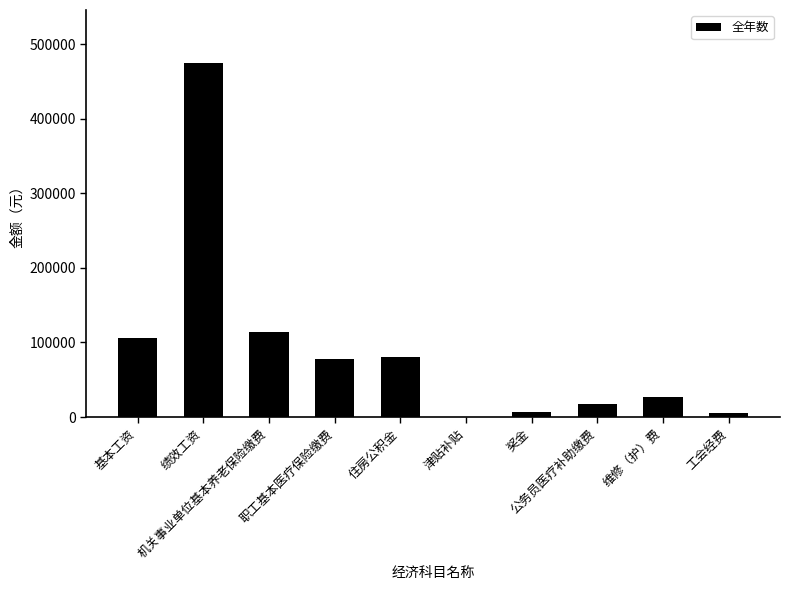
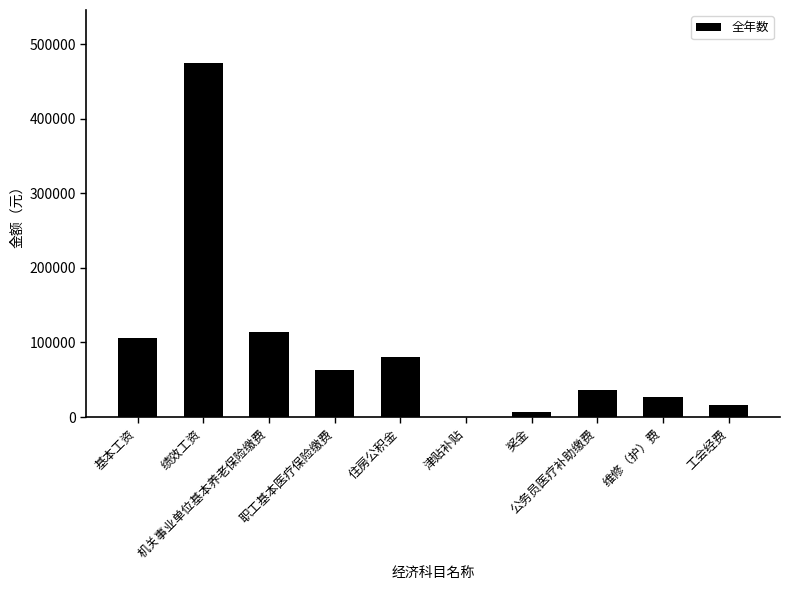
  {
    "基本工资": 110000,
    "绩效工资": 470000,
    "机关事业单位基本养老保险缴费": 110000,
-   "职工基本医疗保险缴费": 80000,
+   "职工基本医疗保险缴费": 60000,
    "住房公积金": 80000,
    "奖金": 10000,
-   "公务员医疗补助缴费": 20000,
+   "公务员医疗补助缴费": 40000,
    "维修（护）费": 30000,
-   "工会经费": 10000
+   "工会经费": 20000
  }
